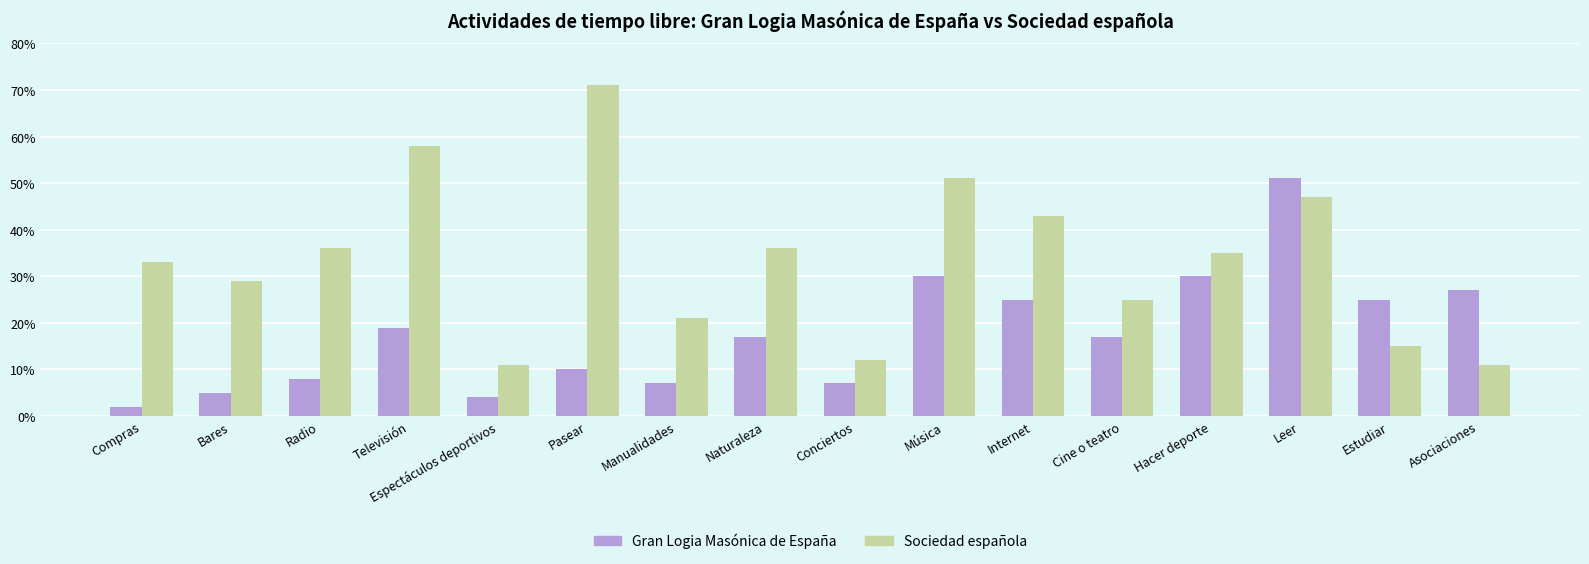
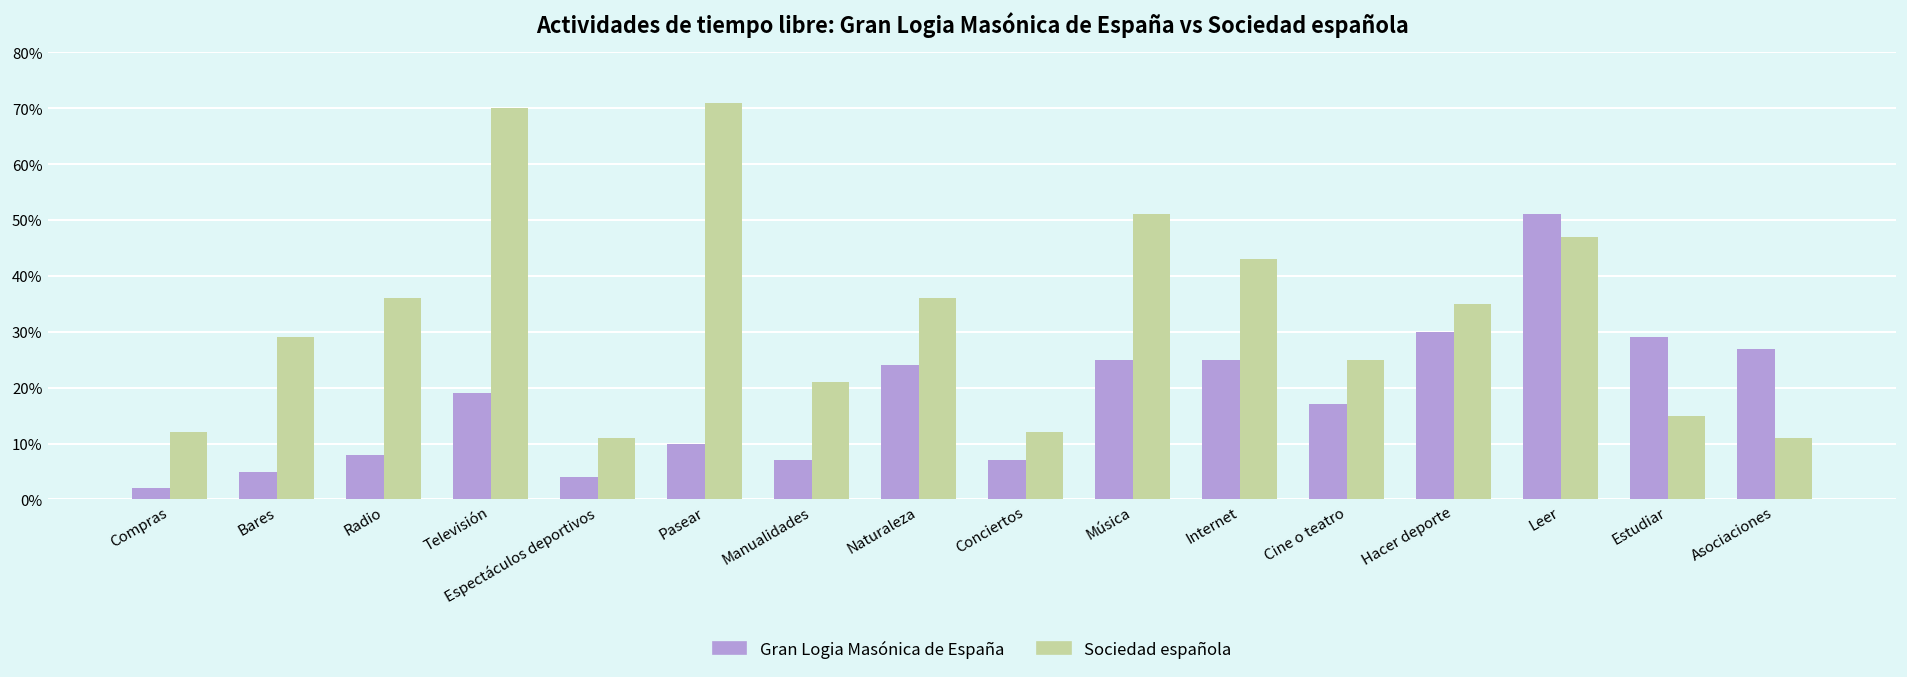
  {
    "Gran Logia Masónica de España": {
      "Compras": "2%",
      "Bares": "5%",
      "Radio": "8%",
      "Televisión": "19%",
      "Espectáculos deportivos": "4%",
      "Pasear": "10%",
      "Manualidades": "7%",
-     "Naturaleza": "17%",
+     "Naturaleza": "24%",
      "Conciertos": "7%",
-     "Música": "30%",
+     "Música": "25%",
      "Internet": "25%",
      "Cine o teatro": "17%",
      "Hacer deporte": "30%",
      "Leer": "51%",
-     "Estudiar": "25%",
+     "Estudiar": "29%",
      "Asociaciones": "27%"
    },
    "Sociedad española": {
-     "Compras": "33%",
+     "Compras": "12%",
      "Bares": "29%",
      "Radio": "36%",
-     "Televisión": "58%",
+     "Televisión": "70%",
      "Espectáculos deportivos": "11%",
      "Pasear": "71%",
      "Manualidades": "21%",
      "Naturaleza": "36%",
      "Conciertos": "12%",
      "Música": "51%",
      "Internet": "43%",
      "Cine o teatro": "25%",
      "Hacer deporte": "35%",
      "Leer": "47%",
      "Estudiar": "15%",
      "Asociaciones": "11%"
    }
  }
